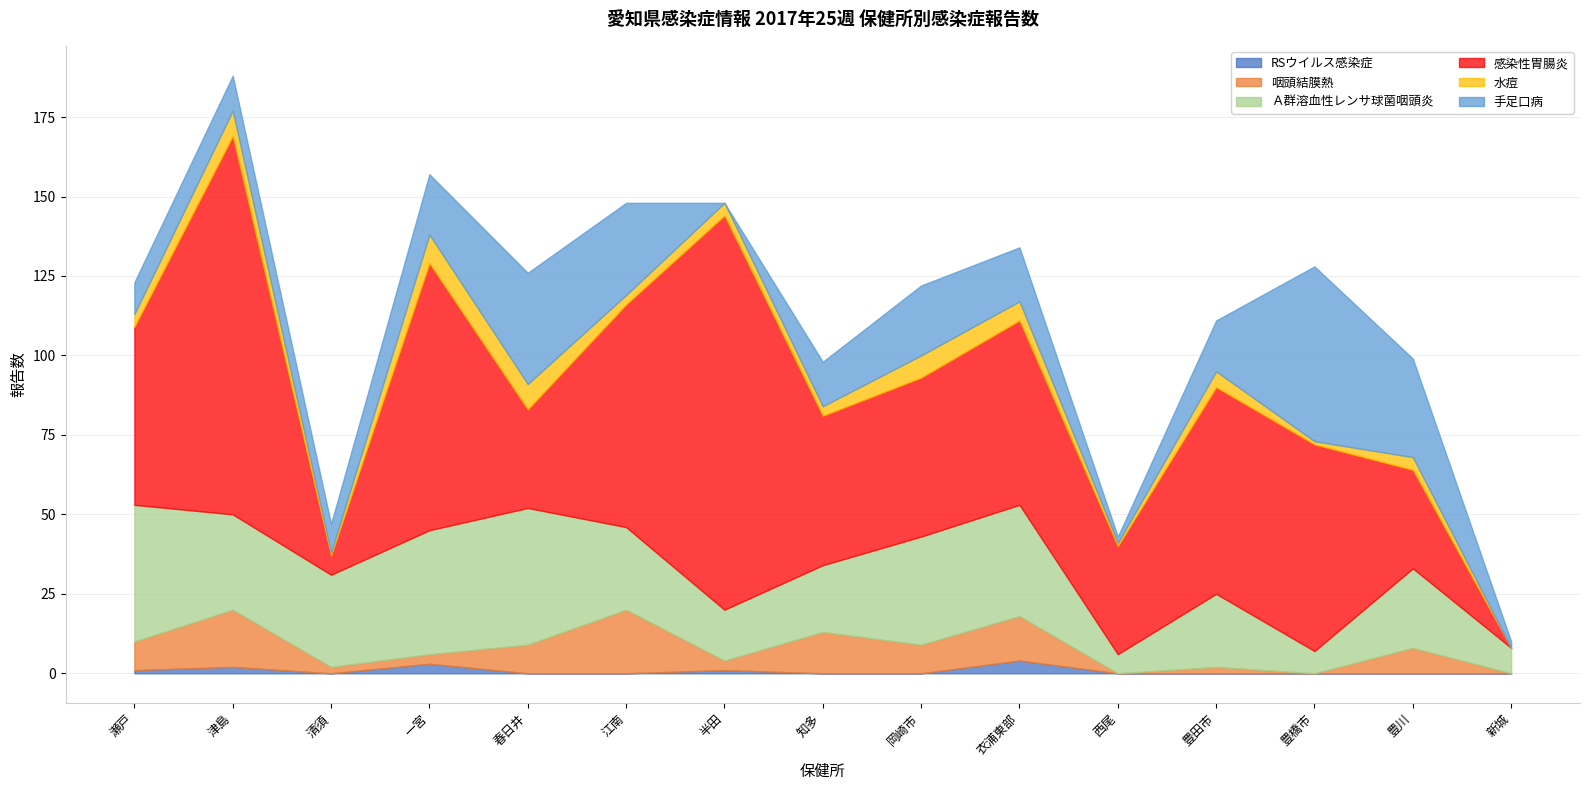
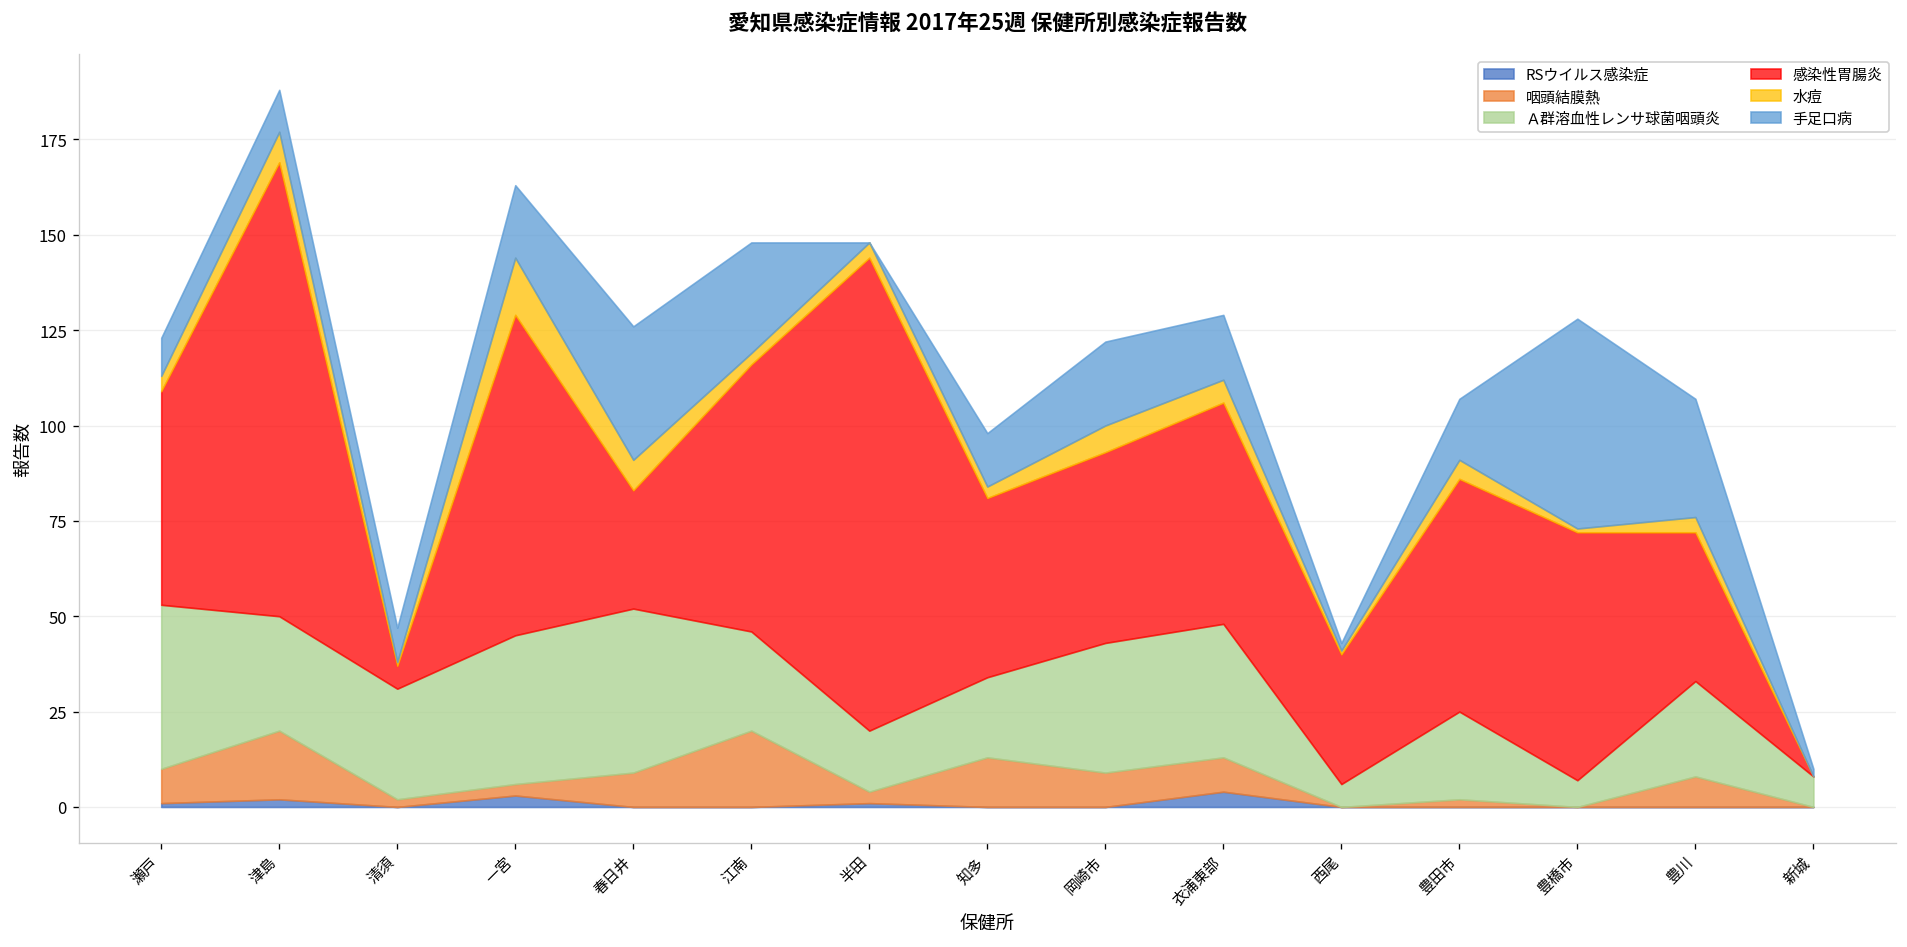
  {
    "咽頭結膜熱": {
-     "衣浦東部": 14
+     "衣浦東部": 9
    },
    "Ａ群溶血性レンサ球菌咽頭炎": {
      "瀬戸": 43,
      "津島": 30,
      "清須": 29,
      "一宮": 39,
      "春日井": 43,
      "江南": 26,
      "半田": 16,
      "知多": 21,
      "岡崎市": 34,
      "衣浦東部": 35,
      "西尾": 6,
      "豊田市": 23,
      "豊橋市": 7,
      "豊川": 25
    },
    "感染性胃腸炎": {
      "瀬戸": 56,
      "津島": 119,
      "清須": 6,
      "一宮": 84,
      "春日井": 31,
      "江南": 70,
      "半田": 124,
      "知多": 47,
      "岡崎市": 50,
      "衣浦東部": 58,
      "西尾": 34,
-     "豊田市": 65,
+     "豊田市": 61,
      "豊橋市": 65,
-     "豊川": 31
+     "豊川": 39
    },
    "水痘": {
      "瀬戸": 4,
      "津島": 8,
      "清須": 1,
-     "一宮": 9,
+     "一宮": 15,
      "春日井": 8,
      "江南": 3,
      "知多": 3,
      "岡崎市": 7,
      "衣浦東部": 6,
      "西尾": 1,
      "豊田市": 5,
      "豊橋市": 1,
      "豊川": 4
    }
  }
